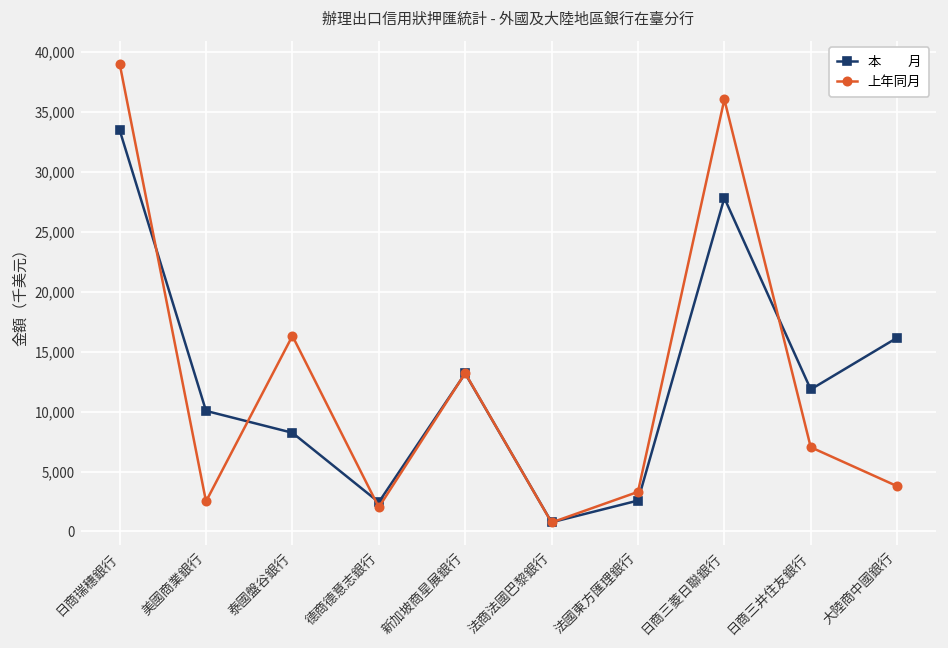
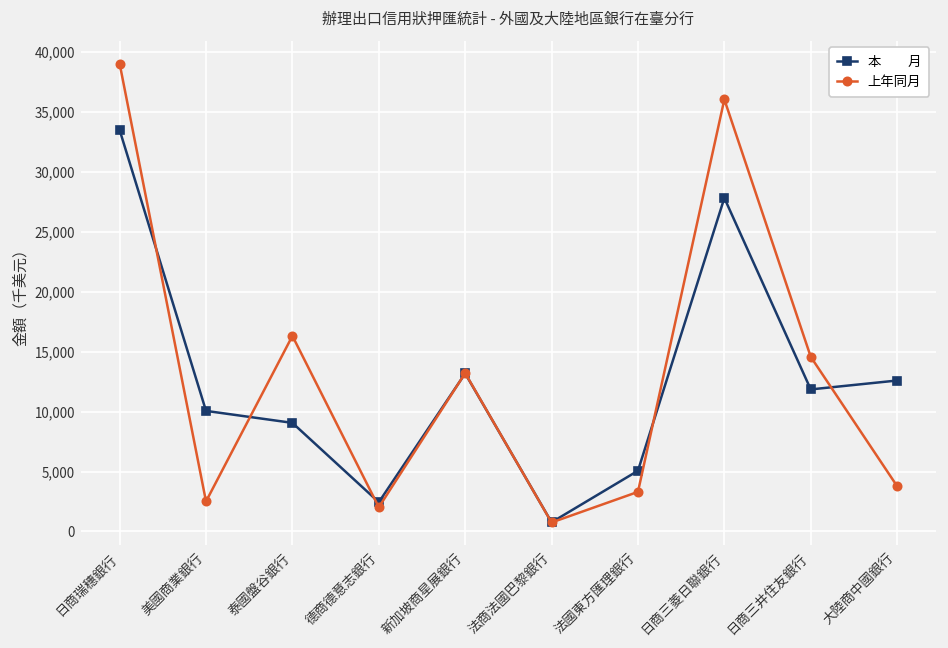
  {
    "本 月": {
      "日商瑞穗銀行": "33,000",
      "美國商業銀行": "10,000",
-     "泰國盤谷銀行": "8,000",
+     "泰國盤谷銀行": "9,000",
      "德商德意志銀行": "2,000",
-     "法國東方匯理銀行": "3,000",
+     "法國東方匯理銀行": "5,000",
      "日商三菱日聯銀行": "28,000",
      "日商三井住友銀行": "12,000",
-     "大陸商中國銀行": "16,000"
+     "大陸商中國銀行": "13,000"
    },
    "上年同月": {
      "日商瑞穗銀行": "39,000",
      "美國商業銀行": "3,000",
      "泰國盤谷銀行": "16,000",
      "德商德意志銀行": "2,000",
      "法國東方匯理銀行": "3,000",
      "日商三菱日聯銀行": "36,000",
-     "日商三井住友銀行": "7,000",
+     "日商三井住友銀行": "15,000",
      "大陸商中國銀行": "4,000"
    }
  }
